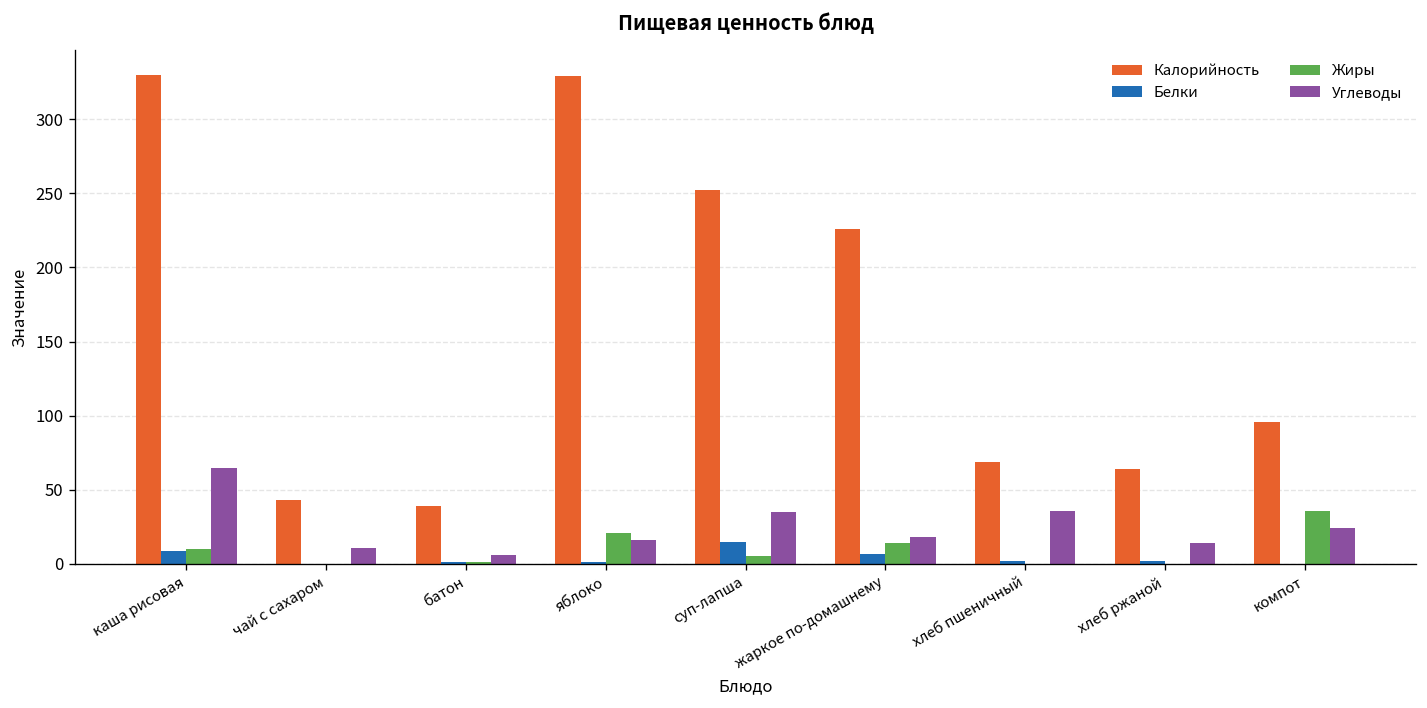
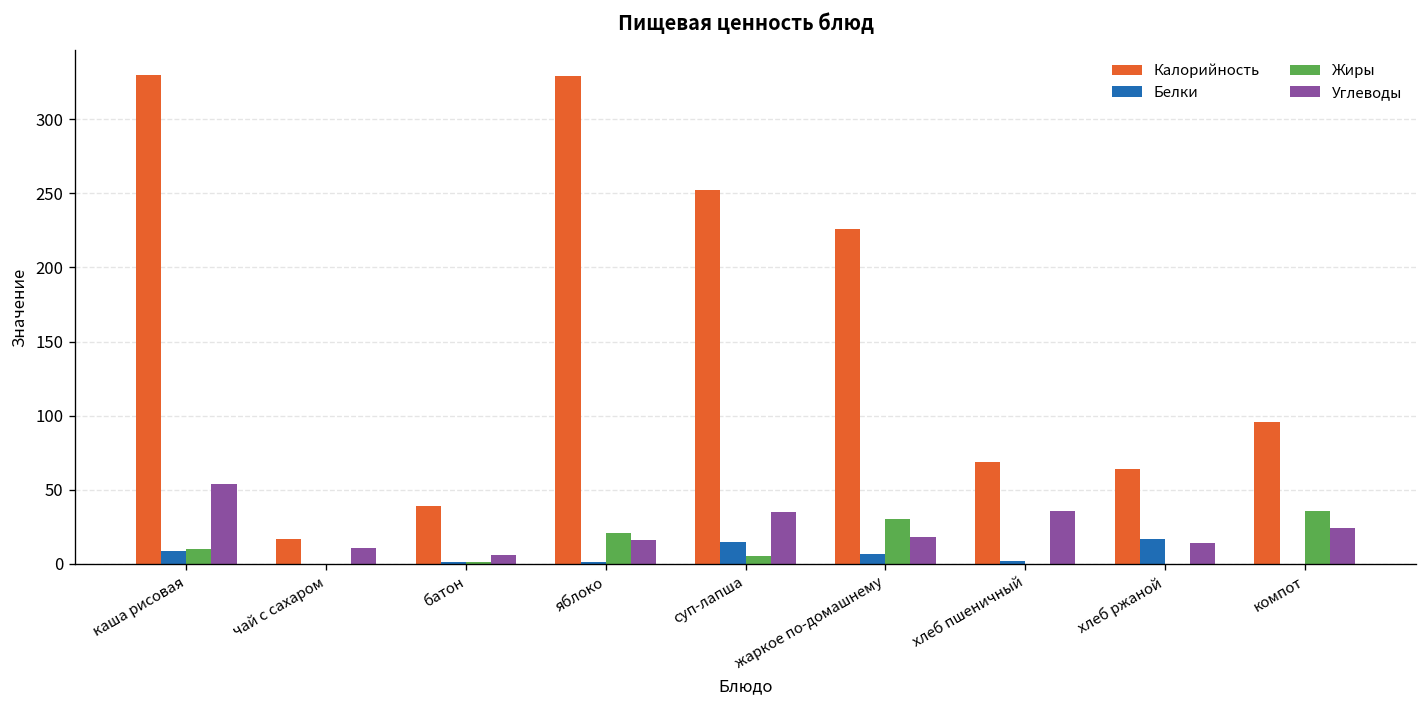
  {
    "Калорийность": {
      "каша рисовая": 330,
-     "чай с сахаром": 43,
+     "чай с сахаром": 17,
      "батон": 39,
      "яблоко": 329,
      "суп-лапша": 252,
      "жаркое по-домашнему": 226,
      "хлеб пшеничный": 69,
      "хлеб ржаной": 64,
      "компот": 96
    },
    "Белки": {
      "каша рисовая": 9,
      "суп-лапша": 15,
      "жаркое по-домашнему": 7,
-     "хлеб ржаной": 2,
+     "хлеб ржаной": 17,
      "компот": 0
    },
    "Жиры": {
      "каша рисовая": 10,
      "чай с сахаром": 0,
      "яблоко": 21,
      "суп-лапша": 5,
-     "жаркое по-домашнему": 14,
+     "жаркое по-домашнему": 30,
      "хлеб пшеничный": 0,
      "хлеб ржаной": 0,
      "компот": 36
    },
    "Углеводы": {
-     "каша рисовая": 65,
+     "каша рисовая": 54,
      "чай с сахаром": 11,
      "батон": 6,
      "яблоко": 16,
      "суп-лапша": 35,
      "жаркое по-домашнему": 18,
      "хлеб пшеничный": 36,
      "хлеб ржаной": 14,
      "компот": 24
    }
  }
